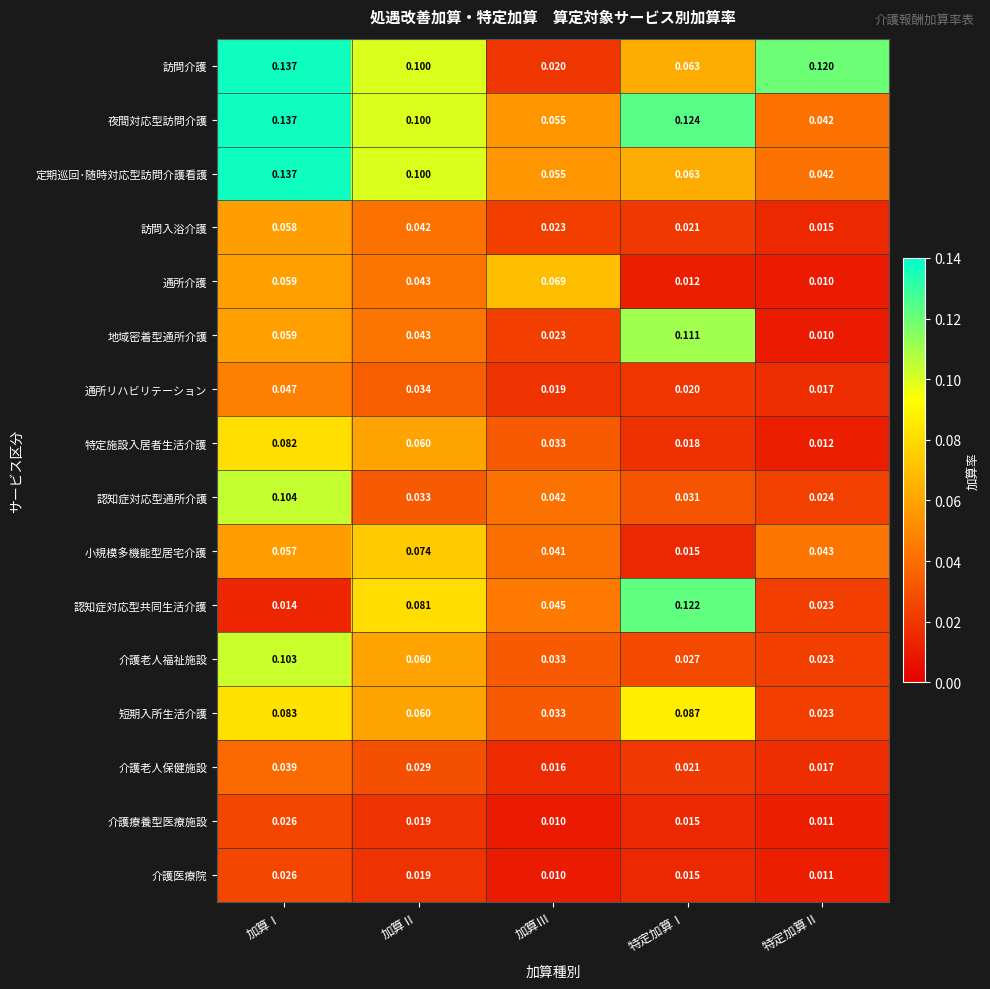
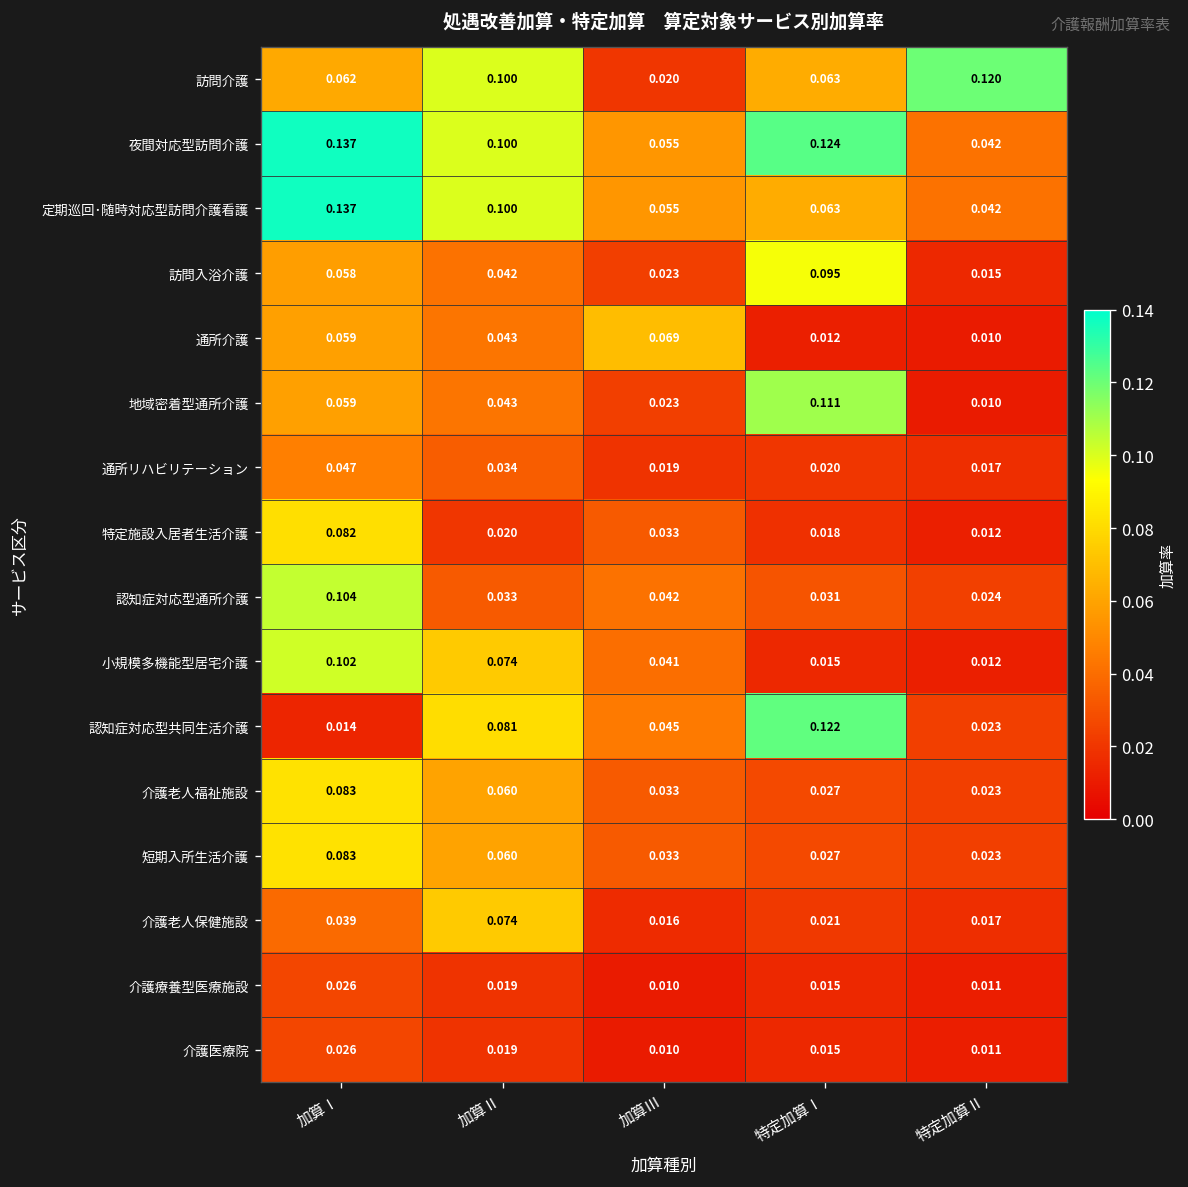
  {
    "訪問介護": {
-     "加算Ⅰ": 0.137,
+     "加算Ⅰ": 0.062,
      "加算Ⅱ": 0.100,
      "加算Ⅲ": 0.020,
      "特定加算Ⅰ": 0.063,
      "特定加算Ⅱ": 0.120
    },
    "夜間対応型訪問介護": {
      "加算Ⅰ": 0.137,
      "加算Ⅱ": 0.100,
      "加算Ⅲ": 0.055,
      "特定加算Ⅰ": 0.124,
      "特定加算Ⅱ": 0.042
    },
    "定期巡回･随時対応型訪問介護看護": {
      "加算Ⅰ": 0.137,
      "加算Ⅱ": 0.100,
      "加算Ⅲ": 0.055,
      "特定加算Ⅰ": 0.063,
      "特定加算Ⅱ": 0.042
    },
    "訪問入浴介護": {
      "加算Ⅰ": 0.058,
      "加算Ⅱ": 0.042,
      "加算Ⅲ": 0.023,
-     "特定加算Ⅰ": 0.021,
+     "特定加算Ⅰ": 0.095,
      "特定加算Ⅱ": 0.015
    },
    "通所介護": {
      "加算Ⅰ": 0.059,
      "加算Ⅱ": 0.043,
      "加算Ⅲ": 0.069,
      "特定加算Ⅰ": 0.012,
      "特定加算Ⅱ": 0.010
    },
    "地域密着型通所介護": {
      "加算Ⅰ": 0.059,
      "加算Ⅱ": 0.043,
      "加算Ⅲ": 0.023,
      "特定加算Ⅰ": 0.111,
      "特定加算Ⅱ": 0.010
    },
    "通所リハビリテーション": {
      "加算Ⅰ": 0.047,
      "加算Ⅱ": 0.034,
      "加算Ⅲ": 0.019,
      "特定加算Ⅰ": 0.020,
      "特定加算Ⅱ": 0.017
    },
    "特定施設入居者生活介護": {
      "加算Ⅰ": 0.082,
-     "加算Ⅱ": 0.060,
+     "加算Ⅱ": 0.020,
      "加算Ⅲ": 0.033,
      "特定加算Ⅰ": 0.018,
      "特定加算Ⅱ": 0.012
    },
    "認知症対応型通所介護": {
      "加算Ⅰ": 0.104,
      "加算Ⅱ": 0.033,
      "加算Ⅲ": 0.042,
      "特定加算Ⅰ": 0.031,
      "特定加算Ⅱ": 0.024
    },
    "小規模多機能型居宅介護": {
-     "加算Ⅰ": 0.057,
+     "加算Ⅰ": 0.102,
      "加算Ⅱ": 0.074,
      "加算Ⅲ": 0.041,
      "特定加算Ⅰ": 0.015,
-     "特定加算Ⅱ": 0.043
+     "特定加算Ⅱ": 0.012
    },
    "認知症対応型共同生活介護": {
      "加算Ⅰ": 0.014,
      "加算Ⅱ": 0.081,
      "加算Ⅲ": 0.045,
      "特定加算Ⅰ": 0.122,
      "特定加算Ⅱ": 0.023
    },
    "介護老人福祉施設": {
-     "加算Ⅰ": 0.103,
+     "加算Ⅰ": 0.083,
      "加算Ⅱ": 0.060,
      "加算Ⅲ": 0.033,
      "特定加算Ⅰ": 0.027,
      "特定加算Ⅱ": 0.023
    },
    "短期入所生活介護": {
      "加算Ⅰ": 0.083,
      "加算Ⅱ": 0.060,
      "加算Ⅲ": 0.033,
-     "特定加算Ⅰ": 0.087,
+     "特定加算Ⅰ": 0.027,
      "特定加算Ⅱ": 0.023
    },
    "介護老人保健施設": {
      "加算Ⅰ": 0.039,
-     "加算Ⅱ": 0.029,
+     "加算Ⅱ": 0.074,
      "加算Ⅲ": 0.016,
      "特定加算Ⅰ": 0.021,
      "特定加算Ⅱ": 0.017
    },
    "介護療養型医療施設": {
      "加算Ⅰ": 0.026,
      "加算Ⅱ": 0.019,
      "加算Ⅲ": 0.010,
      "特定加算Ⅰ": 0.015,
      "特定加算Ⅱ": 0.011
    },
    "介護医療院": {
      "加算Ⅰ": 0.026,
      "加算Ⅱ": 0.019,
      "加算Ⅲ": 0.010,
      "特定加算Ⅰ": 0.015,
      "特定加算Ⅱ": 0.011
    }
  }
